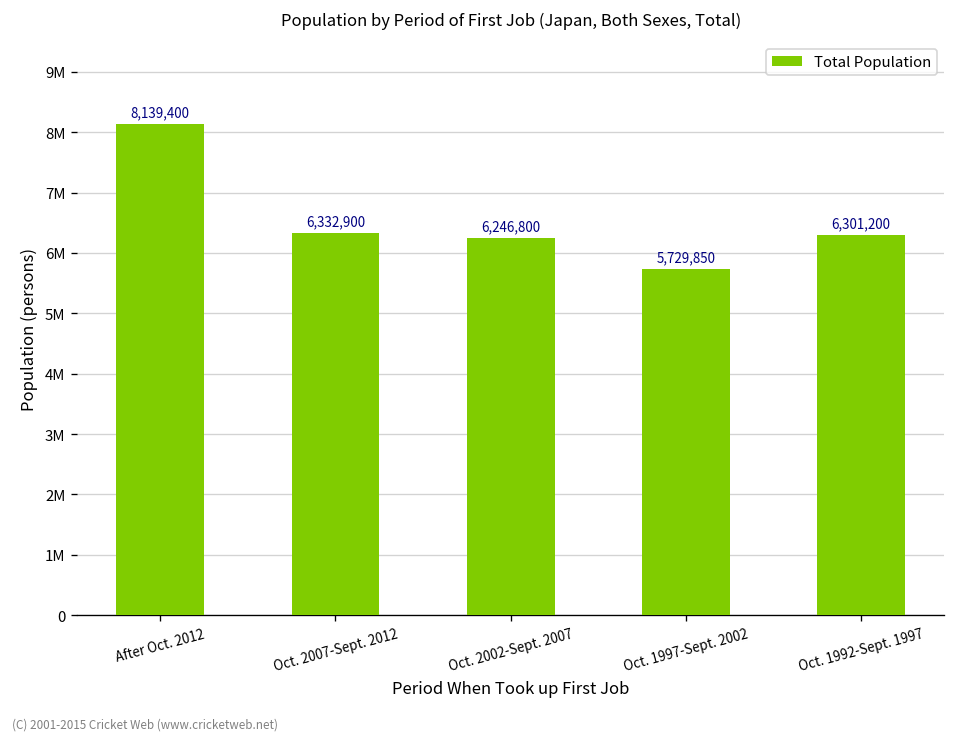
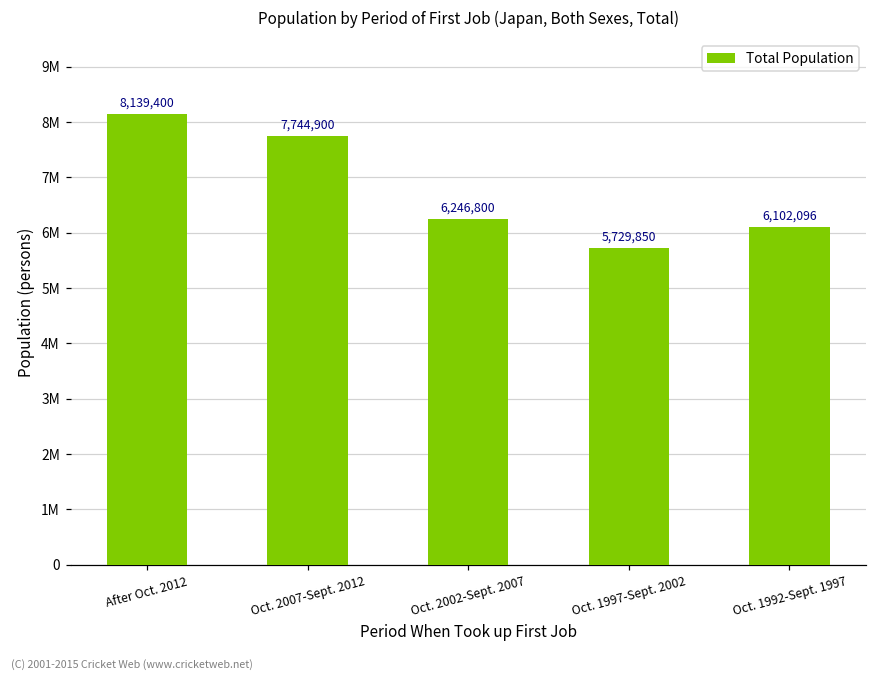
  {
    "After Oct. 2012": "8,139,400",
-   "Oct. 2007-Sept. 2012": "6,332,900",
+   "Oct. 2007-Sept. 2012": "7,744,900",
    "Oct. 2002-Sept. 2007": "6,246,800",
    "Oct. 1997-Sept. 2002": "5,729,850",
-   "Oct. 1992-Sept. 1997": "6,301,200"
+   "Oct. 1992-Sept. 1997": "6,102,096"
  }
